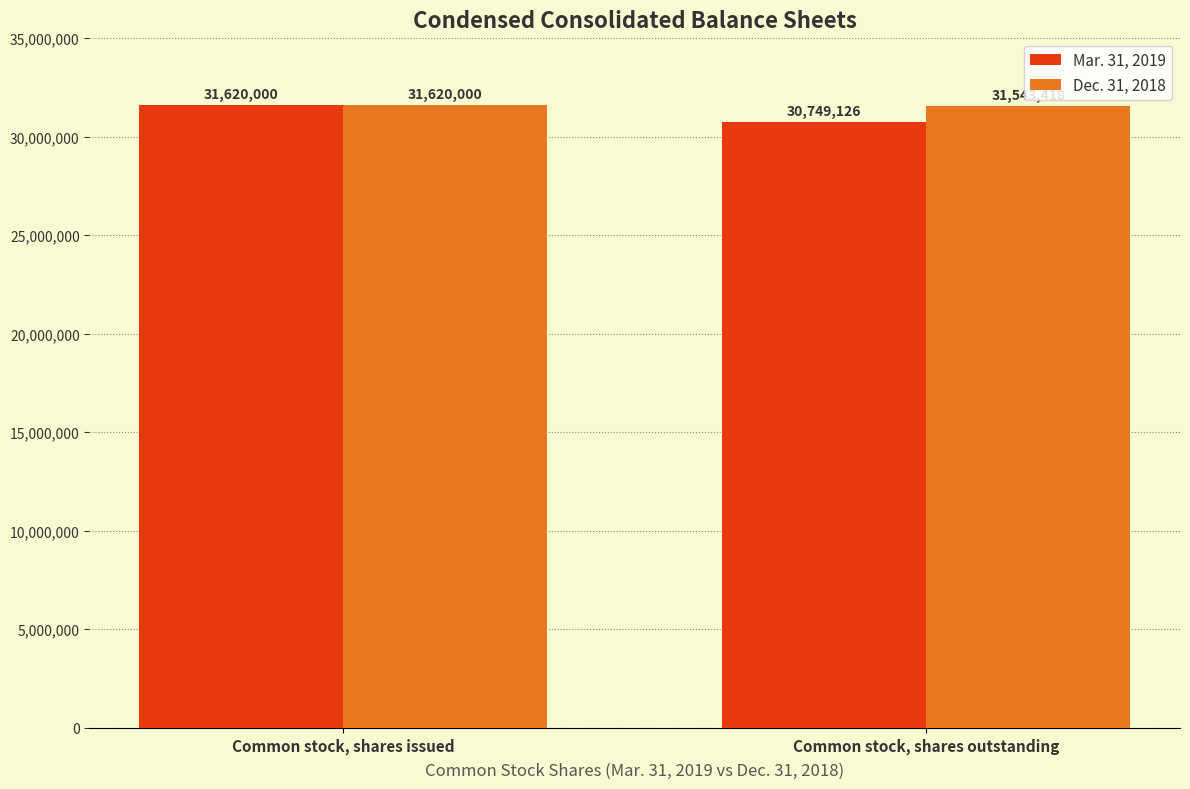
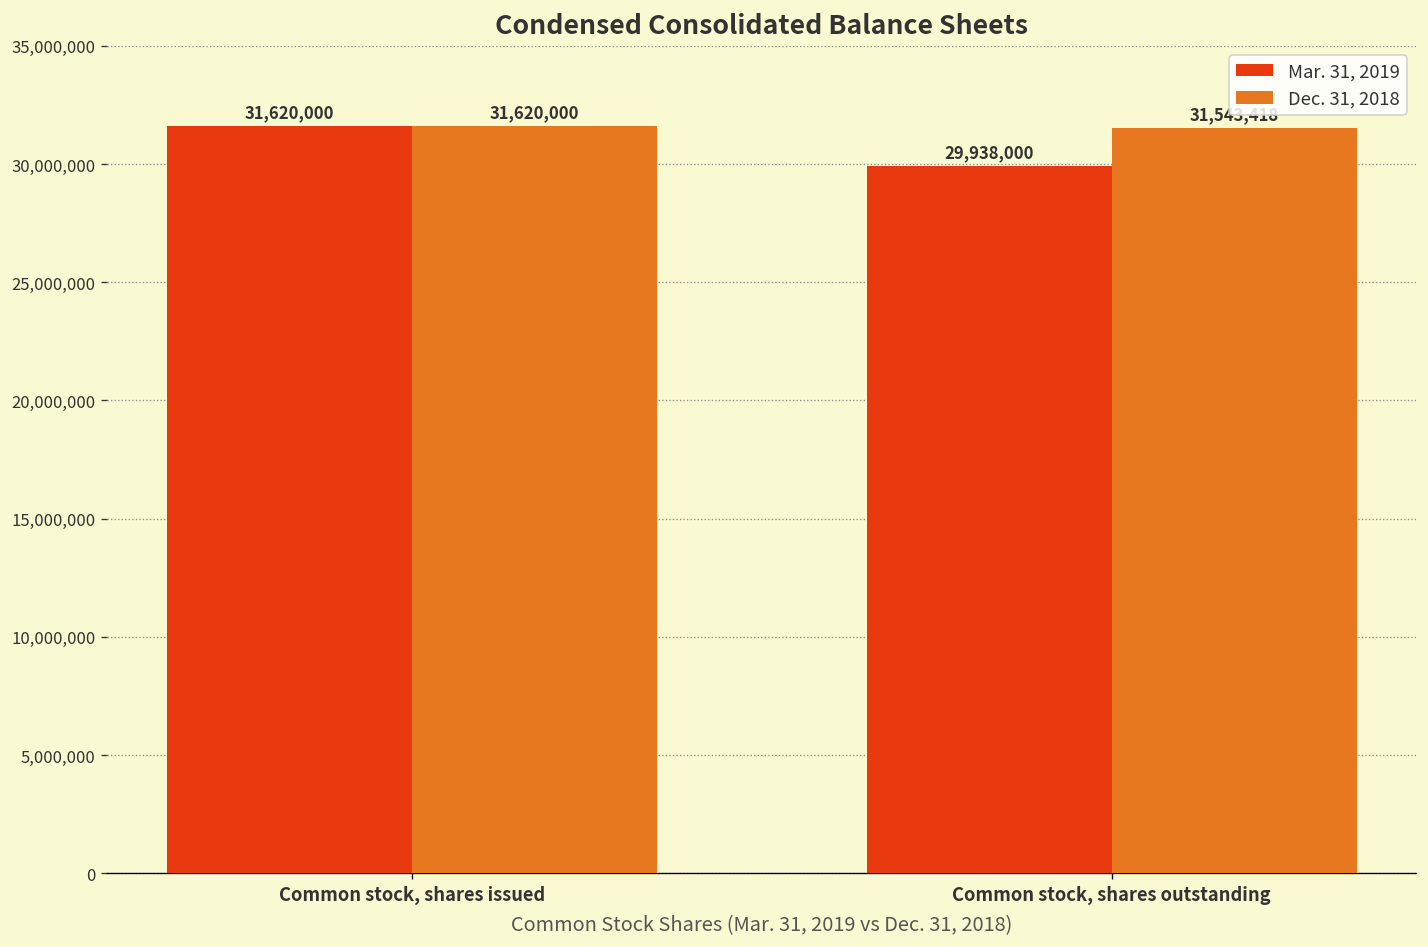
  {
    "Mar. 31, 2019": {
      "Common stock, shares issued": "31,620,000",
-     "Common stock, shares outstanding": "30,749,126"
+     "Common stock, shares outstanding": "29,938,000"
    },
    "Dec. 31, 2018": {
      "Common stock, shares issued": "31,620,000"
    }
  }
